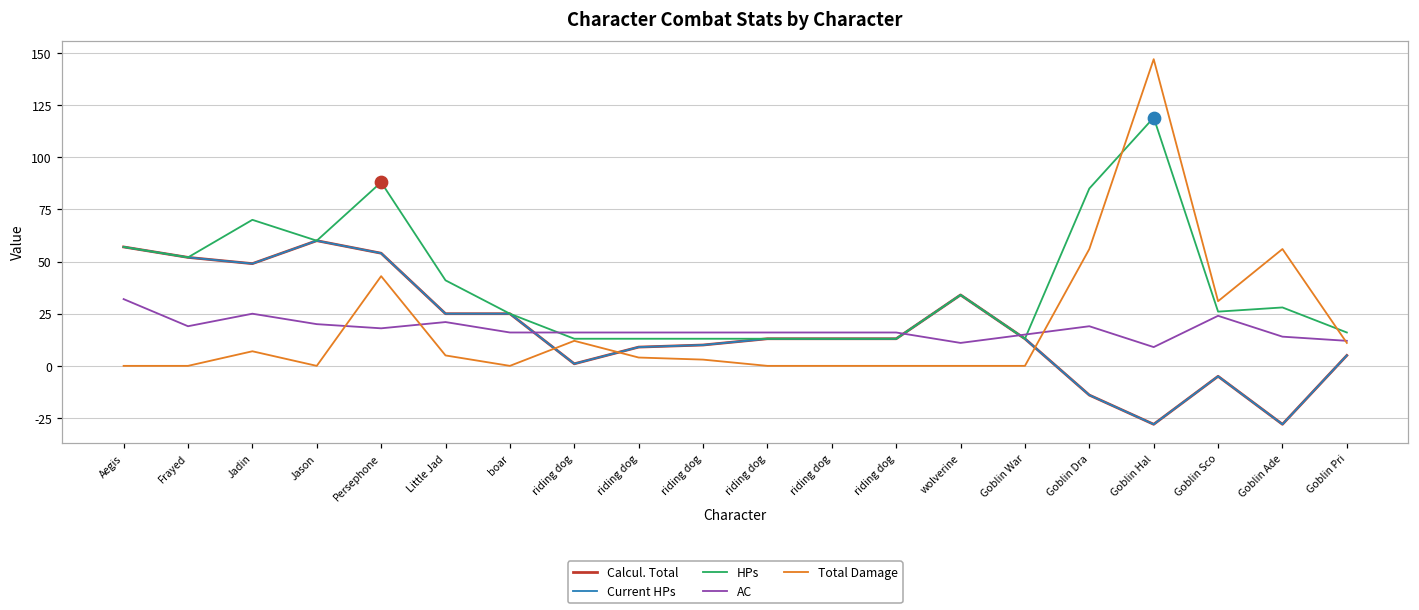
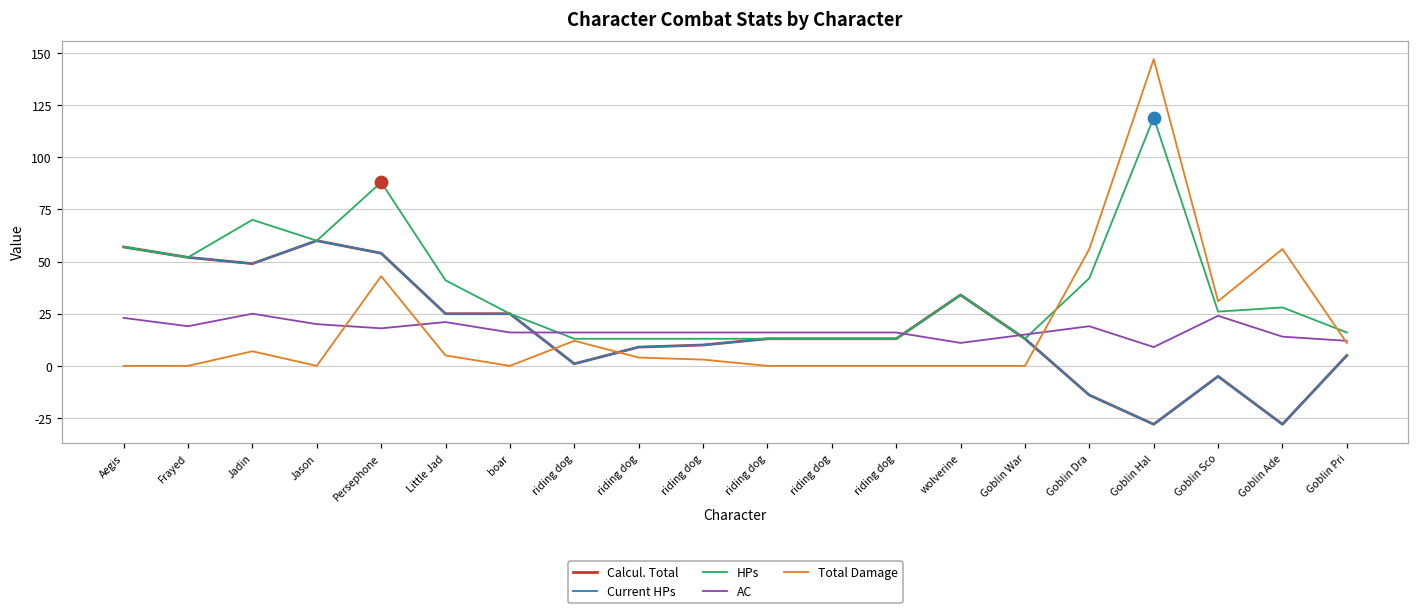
  {
    "HPs": {
      "Jadin": 70,
      "Little Jad": 41,
-     "Goblin Dra": 85,
+     "Goblin Dra": 42,
      "Goblin Sco": 26,
      "Goblin Ade": 28,
      "Goblin Pri": 16
    },
    "AC": {
-     "Aegis": 32,
+     "Aegis": 23,
      "Frayed": 19,
      "Jadin": 25,
      "Jason": 20,
      "Persephone": 18,
      "Little Jad": 21,
      "boar": 16,
      "wolverine": 11,
      "Goblin War": 15,
      "Goblin Dra": 19,
      "Goblin Hal": 9,
      "Goblin Sco": 24,
      "Goblin Ade": 14
    },
    "Total Damage": {
      "Aegis": 0,
      "Frayed": 0,
      "Jadin": 7,
      "Jason": 0,
      "Persephone": 43,
      "Little Jad": 5,
      "boar": 0,
      "wolverine": 0,
      "Goblin War": 0,
      "Goblin Dra": 56,
      "Goblin Hal": 147,
      "Goblin Sco": 31,
      "Goblin Ade": 56
    }
  }
